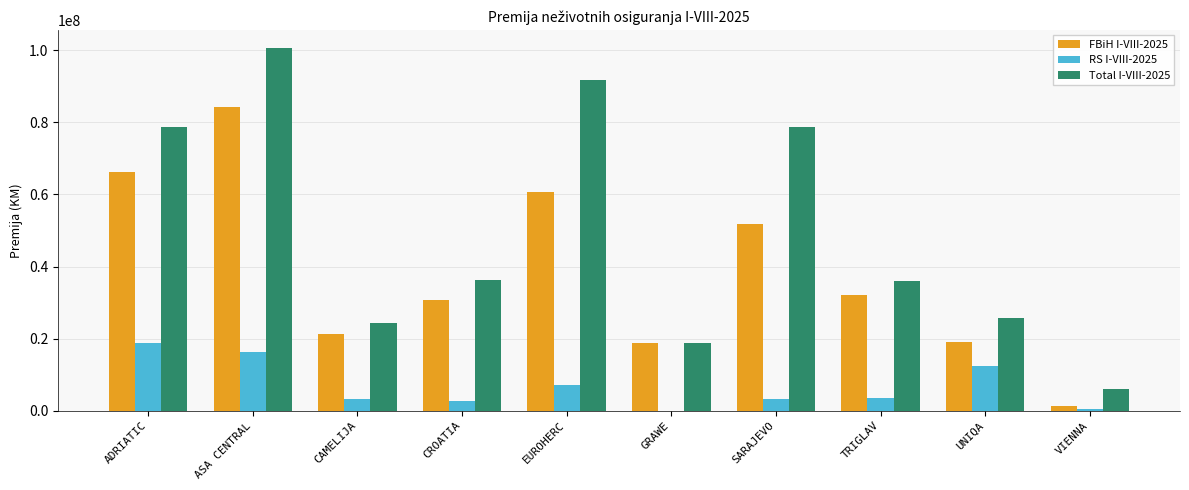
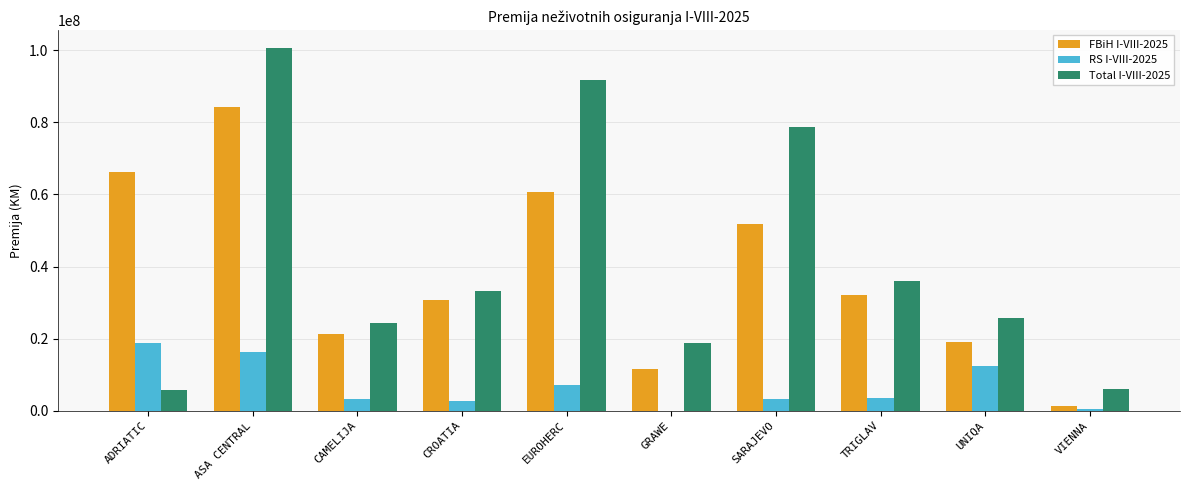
  {
    "FBiH I-VIII-2025": {
      "ADRIATIC": 66000000,
      "ASA CENTRAL": 84000000,
      "CAMELIJA": 21000000,
      "CROATIA": 31000000,
      "EUROHERC": 61000000,
-     "GRAWE": 19000000,
+     "GRAWE": 12000000,
      "SARAJEVO": 52000000,
      "TRIGLAV": 32000000,
      "UNIQA": 19000000,
      "VIENNA": 1000000
    },
    "RS I-VIII-2025": {
      "ADRIATIC": 19000000,
      "ASA CENTRAL": 16000000,
      "CAMELIJA": 3000000,
      "CROATIA": 3000000,
      "EUROHERC": 7000000,
      "GRAWE": 0,
      "SARAJEVO": 3000000,
      "TRIGLAV": 4000000,
      "UNIQA": 12000000
    },
    "Total I-VIII-2025": {
-     "ADRIATIC": 79000000,
+     "ADRIATIC": 6000000,
      "ASA CENTRAL": 101000000,
      "CAMELIJA": 24000000,
-     "CROATIA": 36000000,
+     "CROATIA": 33000000,
      "EUROHERC": 92000000,
      "GRAWE": 19000000,
      "SARAJEVO": 79000000,
      "TRIGLAV": 36000000,
      "UNIQA": 26000000,
      "VIENNA": 6000000
    }
  }
